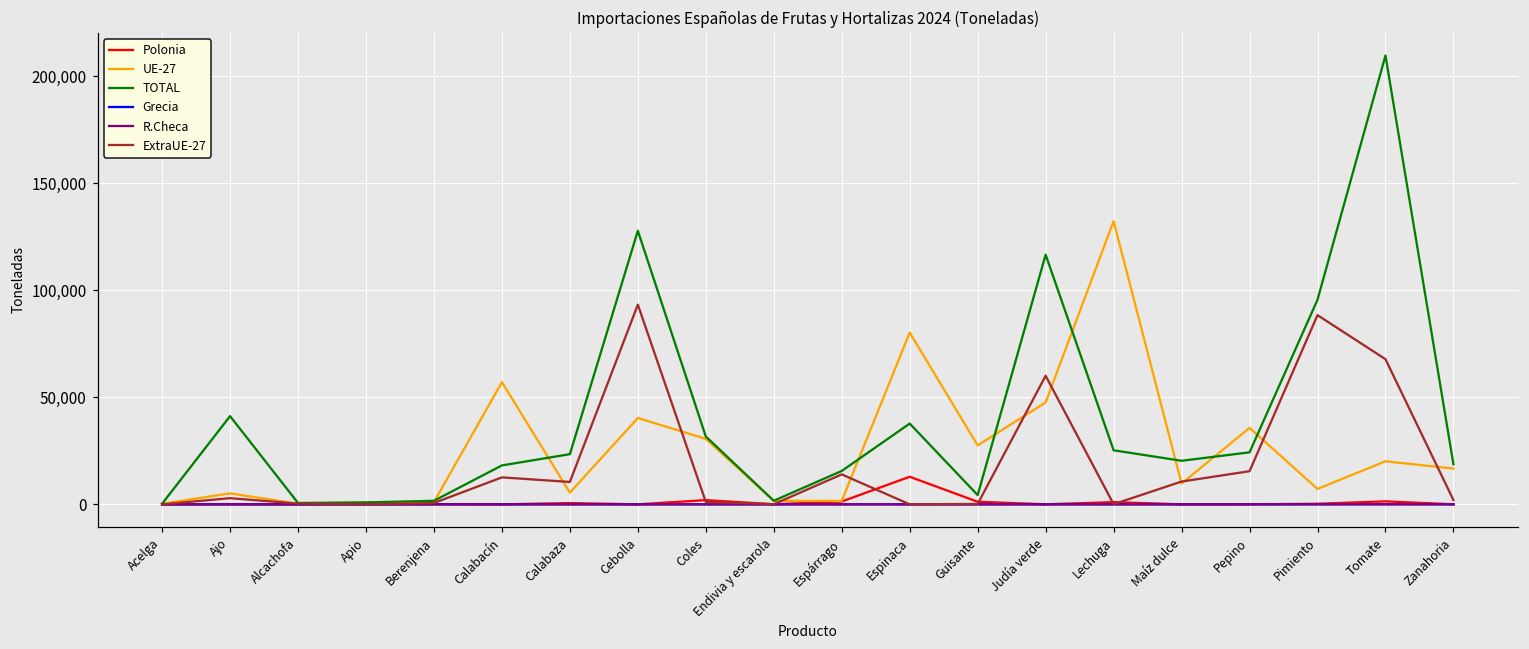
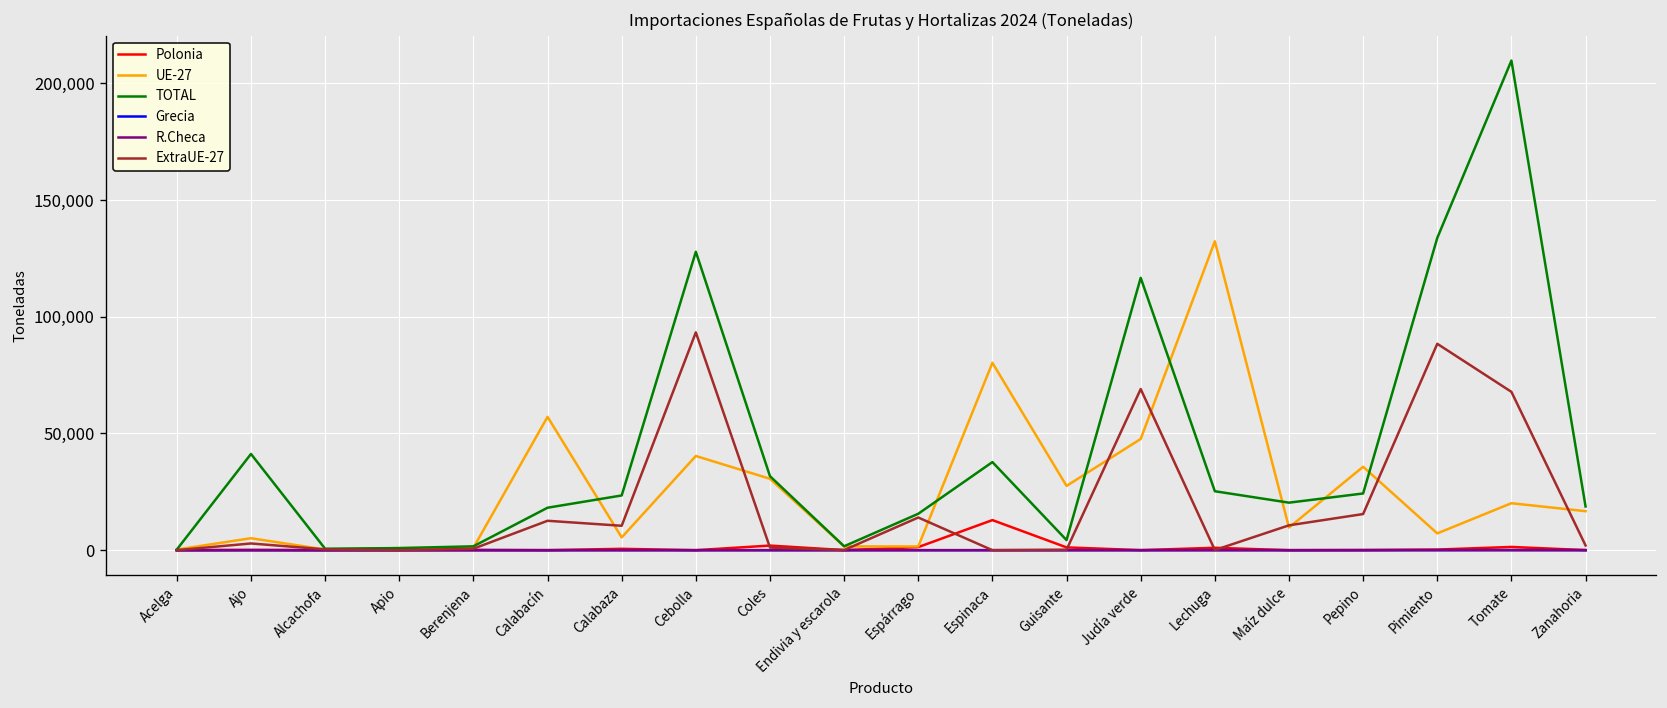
  {
    "Polonia": {
      "Espinaca": "13,000",
      "Tomate": "1,000"
    },
    "UE-27": {
      "Ajo": "5,000",
      "Calabacín": "57,000",
      "Calabaza": "5,000",
      "Cebolla": "40,000",
      "Espinaca": "80,000",
      "Guisante": "28,000",
      "Judía verde": "48,000",
      "Lechuga": "132,000",
      "Pepino": "36,000",
      "Pimiento": "7,000",
      "Tomate": "20,000",
      "Zanahoria": "17,000"
    },
    "TOTAL": {
      "Ajo": "41,000",
      "Calabacín": "18,000",
      "Calabaza": "23,000",
      "Cebolla": "128,000",
      "Espárrago": "16,000",
      "Espinaca": "38,000",
      "Guisante": "4,000",
      "Judía verde": "117,000",
      "Lechuga": "25,000",
      "Maíz dulce": "20,000",
      "Pepino": "24,000",
-     "Pimiento": "96,000",
+     "Pimiento": "134,000",
      "Tomate": "210,000",
      "Zanahoria": "19,000"
    },
    "R.Checa": {
      "Espárrago": "0",
      "Tomate": "0"
    },
    "ExtraUE-27": {
      "Ajo": "3,000",
      "Calabacín": "13,000",
      "Calabaza": "10,000",
      "Cebolla": "93,000",
      "Espárrago": "14,000",
-     "Judía verde": "60,000",
+     "Judía verde": "69,000",
      "Pepino": "15,000",
      "Pimiento": "88,000",
      "Tomate": "68,000",
      "Zanahoria": "2,000"
    }
  }
